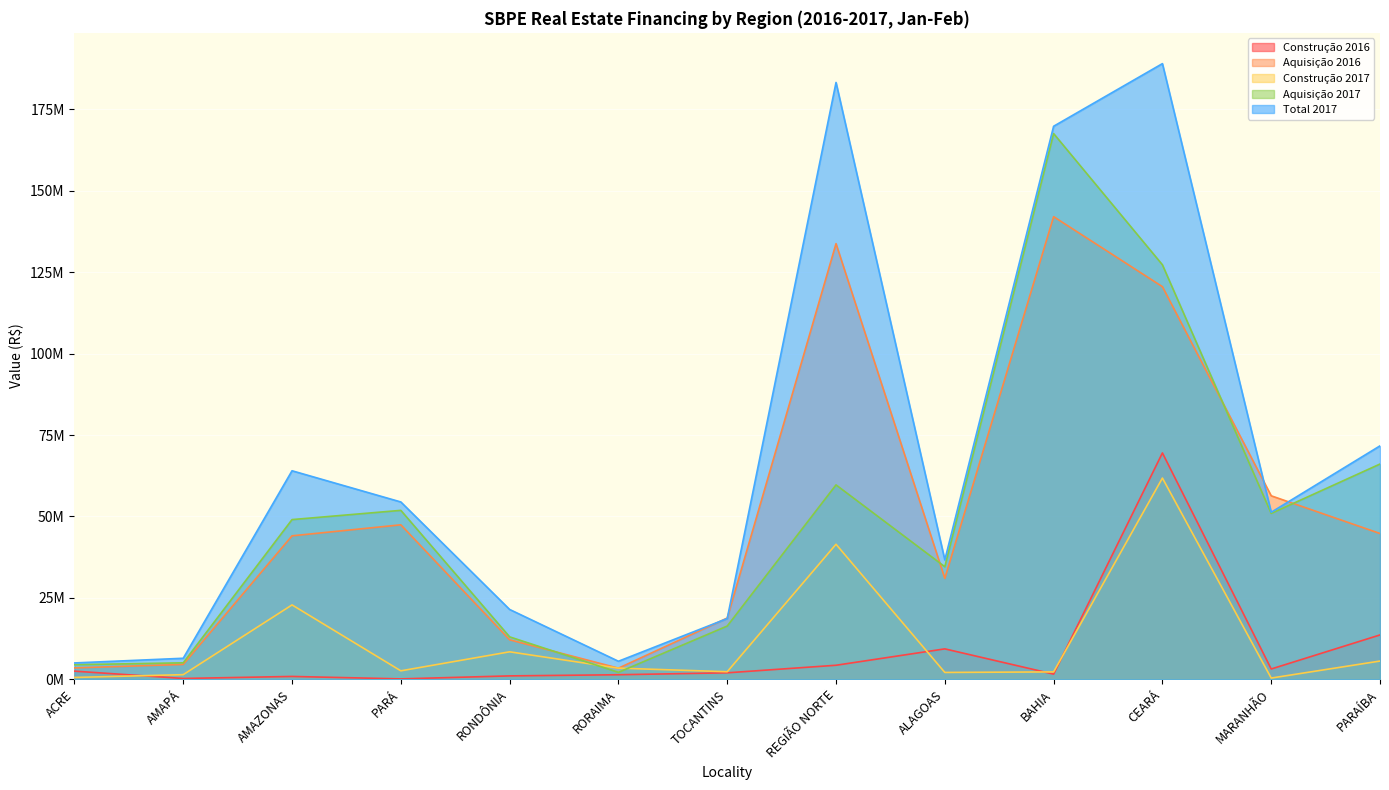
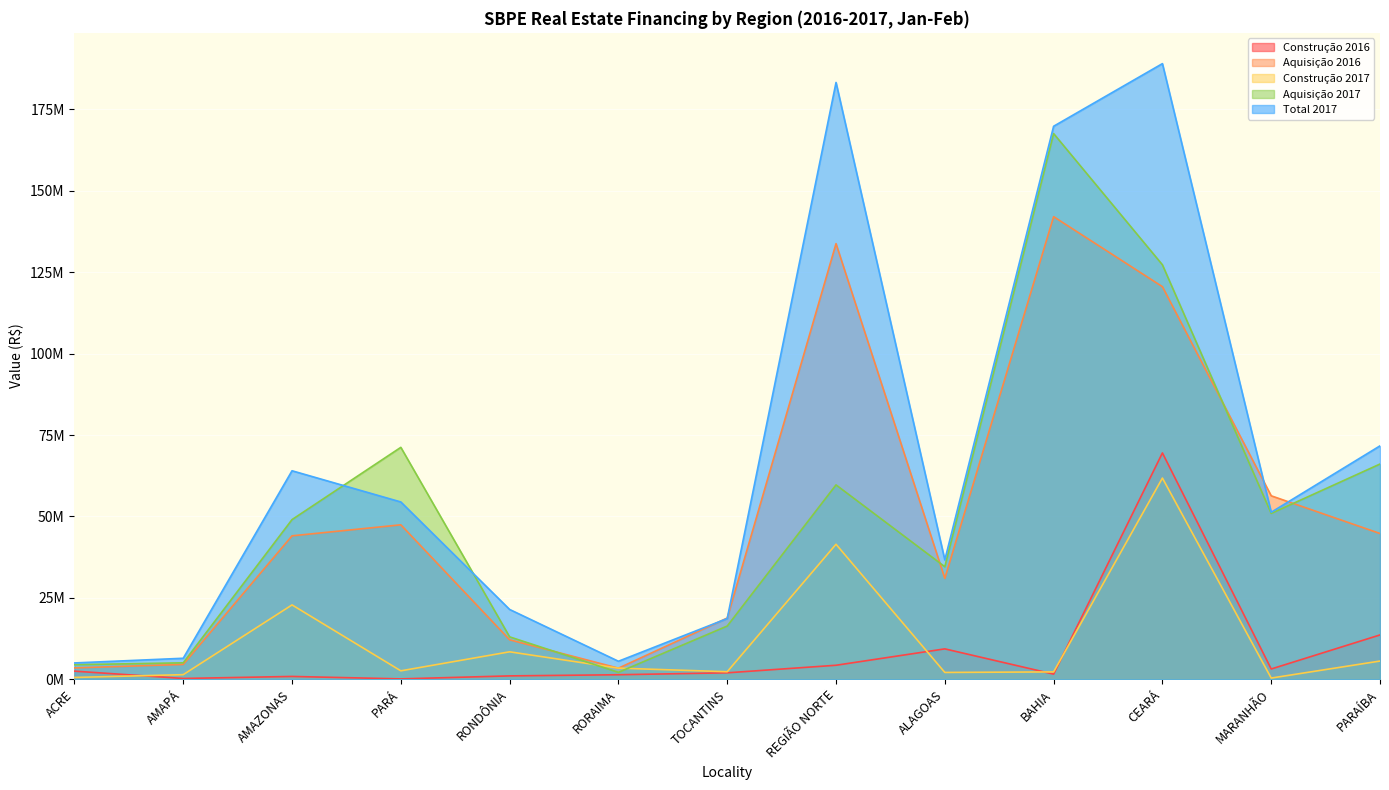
  {
    "Construção 2016": {
      "ACRE": 2000000,
      "AMAPÁ": 0,
      "AMAZONAS": 1000000,
      "PARÁ": 0,
      "RONDÔNIA": 1000000,
      "REGIÃO NORTE": 4000000,
      "ALAGOAS": 9000000,
      "CEARÁ": 70000000,
      "MARANHÃO": 3000000,
      "PARAÍBA": 14000000
    },
    "Aquisição 2017": {
      "AMAZONAS": 49000000,
-     "PARÁ": 52000000,
+     "PARÁ": 71000000,
      "RONDÔNIA": 13000000,
      "TOCANTINS": 16000000,
      "REGIÃO NORTE": 60000000,
      "ALAGOAS": 35000000,
      "BAHIA": 168000000,
      "CEARÁ": 127000000,
      "PARAÍBA": 66000000
    },
    "Total 2017": {
      "AMAPÁ": 6000000,
      "AMAZONAS": 64000000,
      "PARÁ": 54000000,
      "RONDÔNIA": 21000000,
      "RORAIMA": 6000000,
      "REGIÃO NORTE": 183000000,
      "ALAGOAS": 37000000,
      "BAHIA": 170000000,
      "CEARÁ": 189000000,
      "PARAÍBA": 72000000
    }
  }
